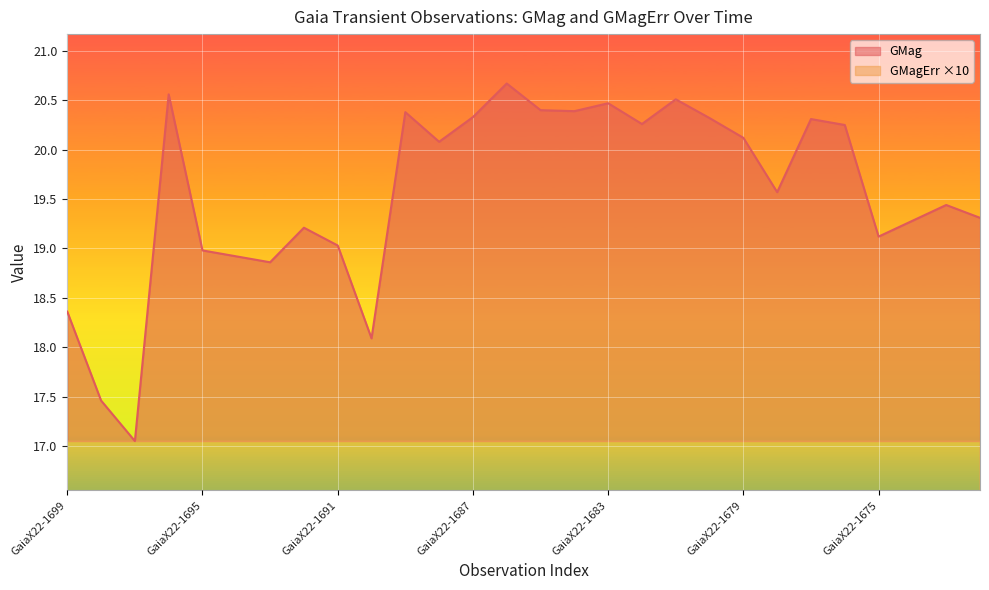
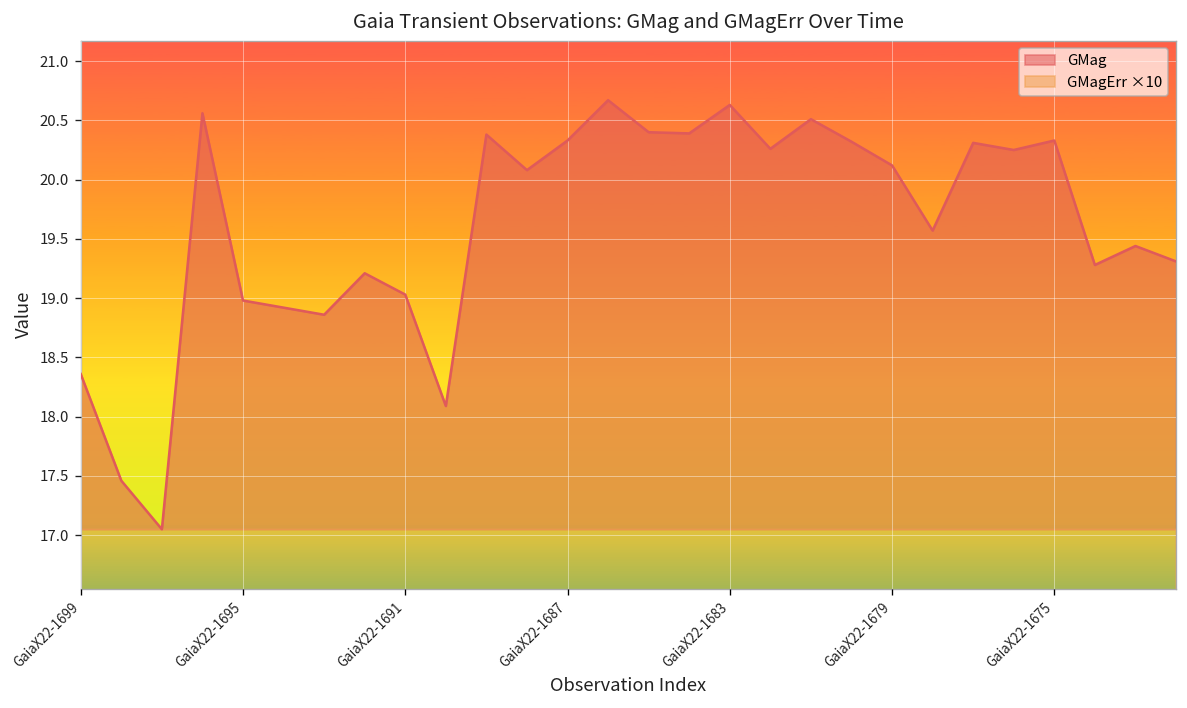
  {
    "GMag": {
      "GaiaX22-1699": 18.4,
      "GaiaX22-1695": 19.0,
      "GaiaX22-1691": 19.0,
      "GaiaX22-1687": 20.3,
-     "GaiaX22-1683": 20.5,
+     "GaiaX22-1683": 20.6,
      "GaiaX22-1679": 20.1,
-     "GaiaX22-1675": 19.1
+     "GaiaX22-1675": 20.3
    }
  }
